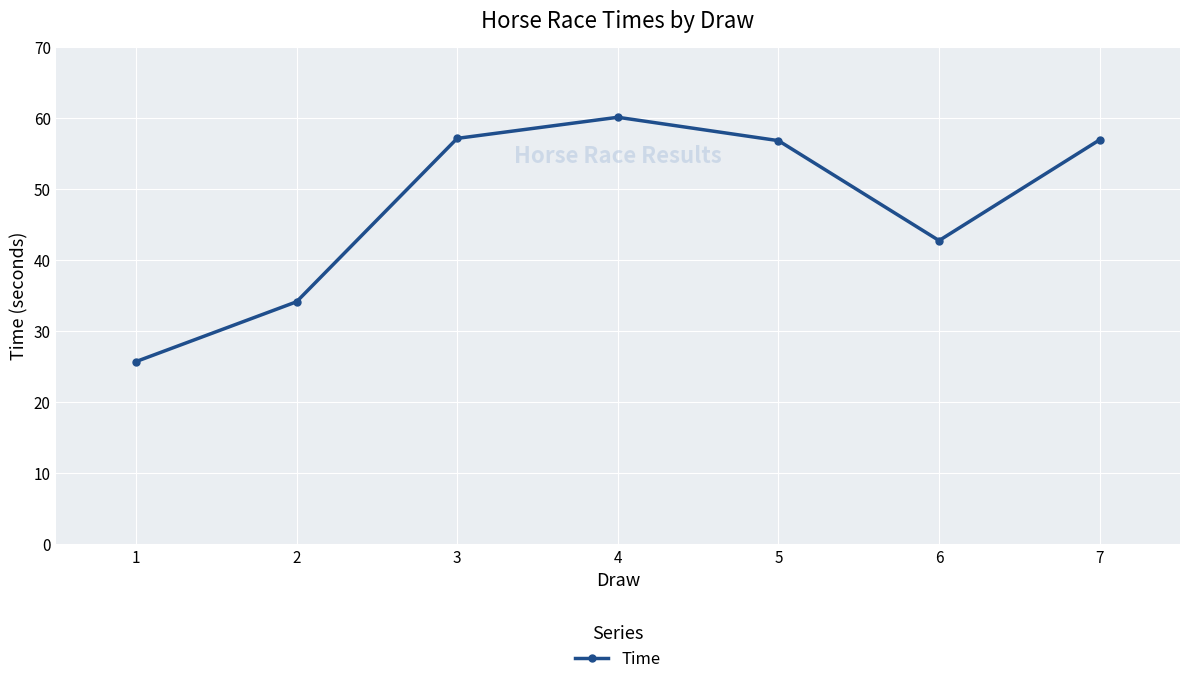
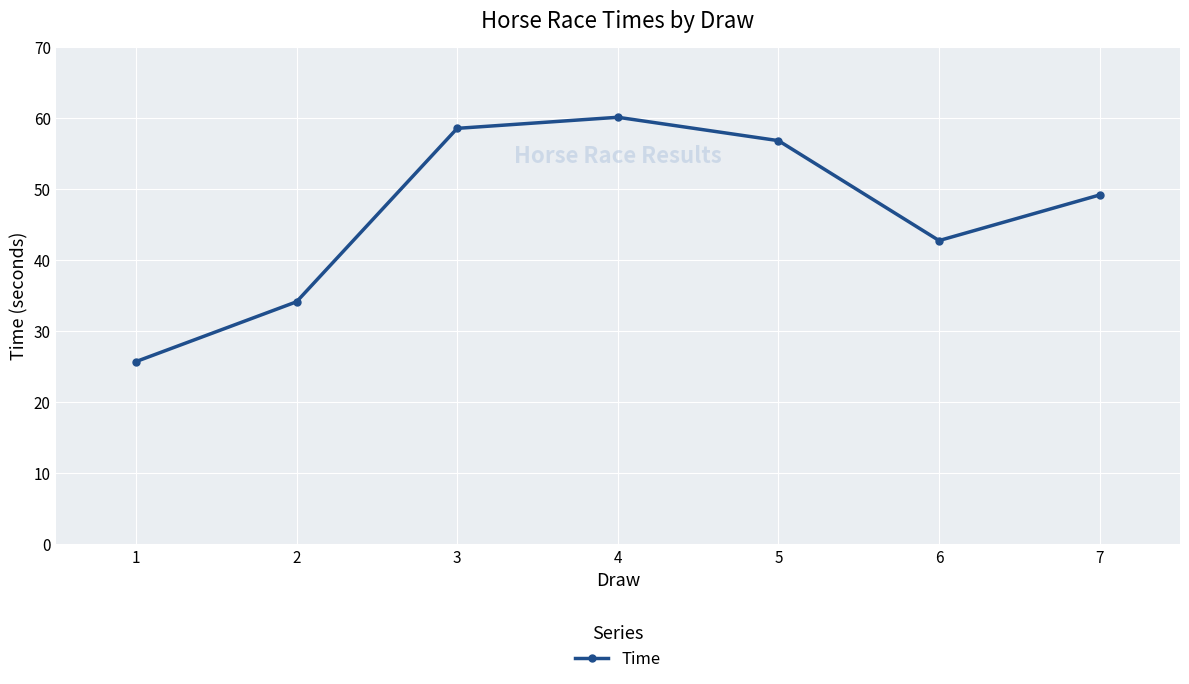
  {
    "1": 26,
    "2": 34,
-   "3": 57,
+   "3": 59,
    "4": 60,
    "5": 57,
    "6": 43,
-   "7": 57
+   "7": 49
  }
